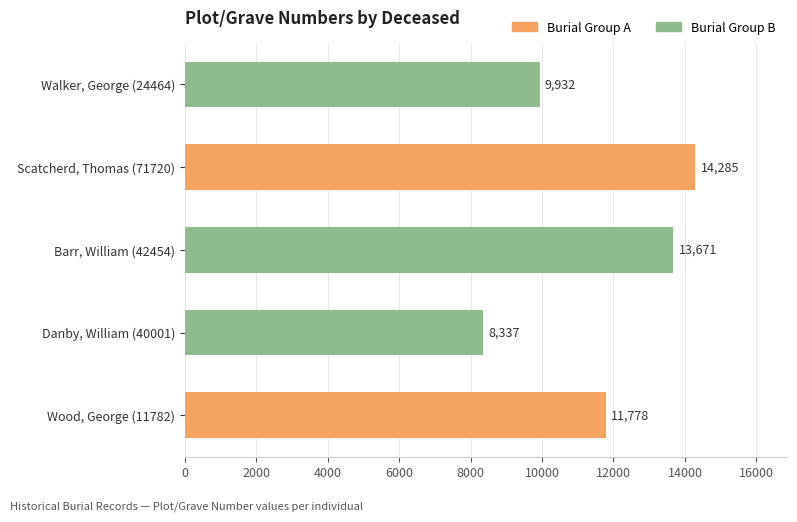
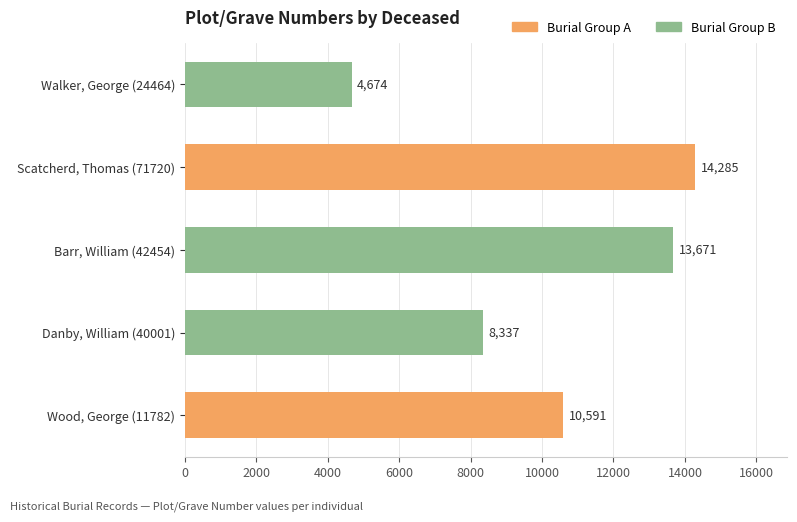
  {
-   "Walker, George (24464)": "9,932",
+   "Walker, George (24464)": "4,674",
    "Scatcherd, Thomas (71720)": "14,285",
    "Barr, William (42454)": "13,671",
    "Danby, William (40001)": "8,337",
-   "Wood, George (11782)": "11,778"
+   "Wood, George (11782)": "10,591"
  }
